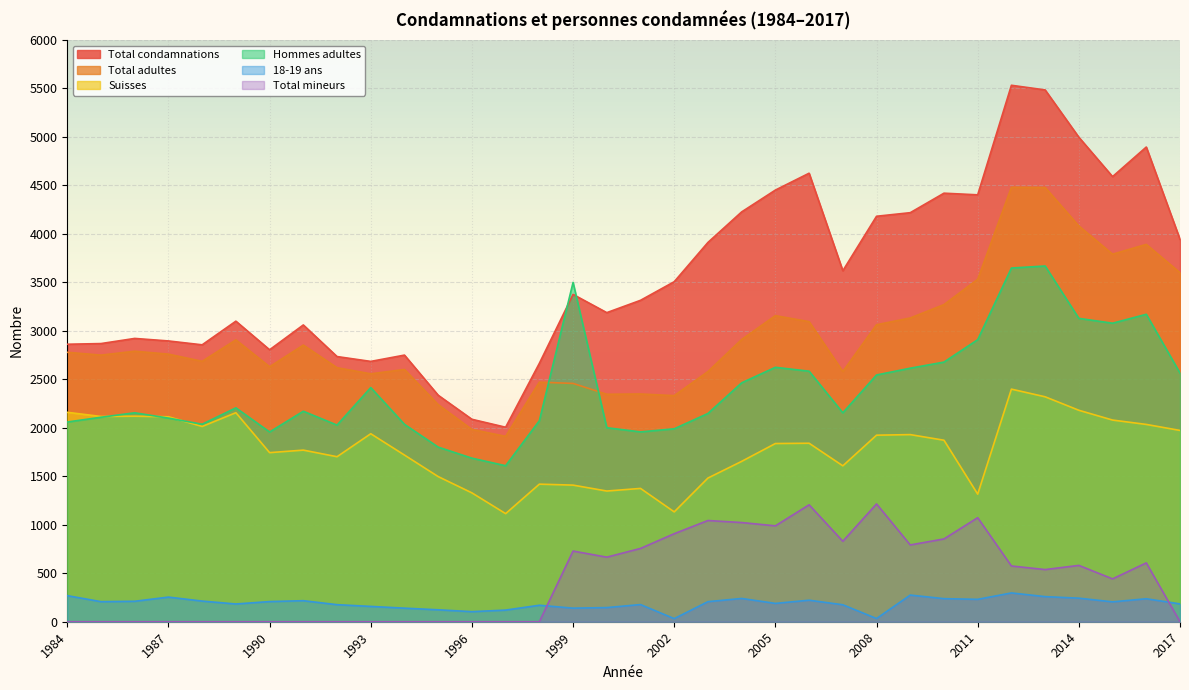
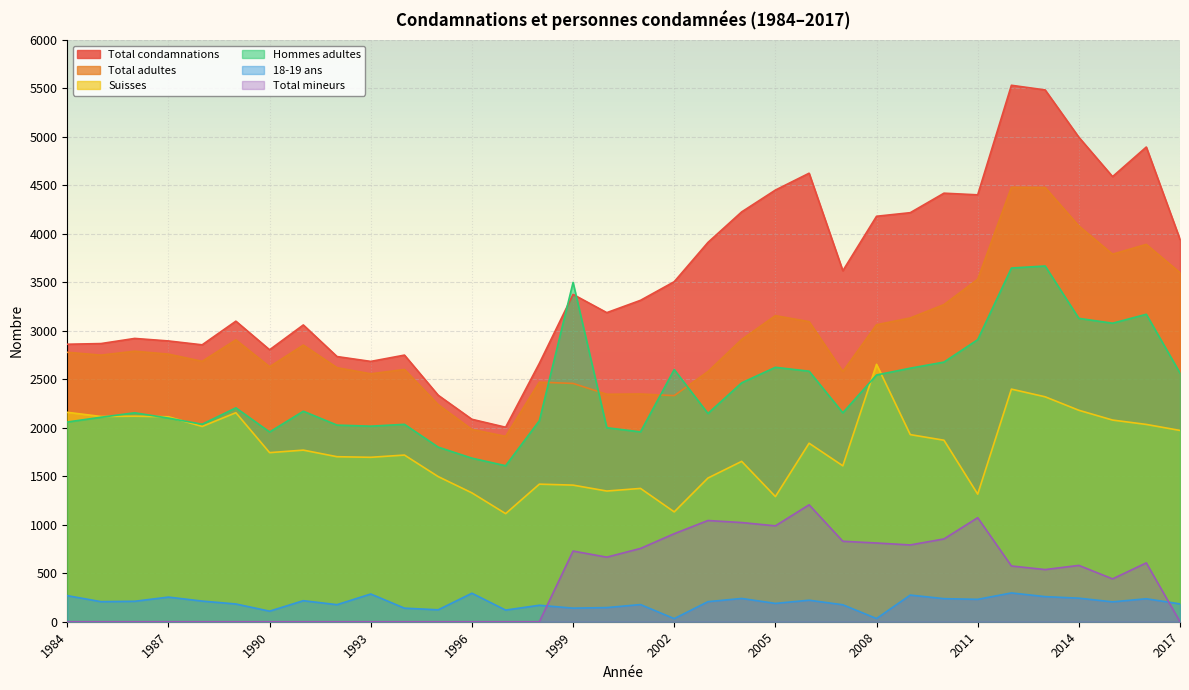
  {
    "Suisses": {
      "1984": 2200,
      "1990": 1700,
-     "1993": 1900,
+     "1993": 1700,
      "1996": 1300,
      "1999": 1400,
      "2002": 1100,
-     "2005": 1800,
-     "2008": 1900,
+     "2005": 1300,
+     "2008": 2700,
      "2011": 1300,
      "2014": 2200,
      "2017": 2000
    },
    "Hommes adultes": {
      "1984": 2100,
      "1990": 2000,
-     "1993": 2400,
+     "1993": 2000,
      "1996": 1700,
      "1999": 3500,
-     "2002": 2000,
+     "2002": 2600,
      "2005": 2600,
      "2008": 2500,
      "2011": 2900,
      "2014": 3100,
      "2017": 2600
    },
    "18-19 ans": {
      "1984": 300,
      "1987": 300,
-     "1990": 200,
-     "1993": 200,
-     "1996": 100,
+     "1990": 100,
+     "1993": 300,
+     "1996": 300,
      "1999": 100,
      "2002": 0,
      "2005": 200,
      "2008": 0,
      "2011": 200,
      "2014": 200,
      "2017": 200
    },
    "Total mineurs": {
      "1984": 0,
      "1987": 0,
      "1990": 0,
      "1993": 0,
      "1996": 0,
      "1999": 700,
      "2002": 900,
      "2005": 1000,
-     "2008": 1200,
+     "2008": 800,
      "2011": 1100,
      "2014": 600,
      "2017": 0
    }
  }
